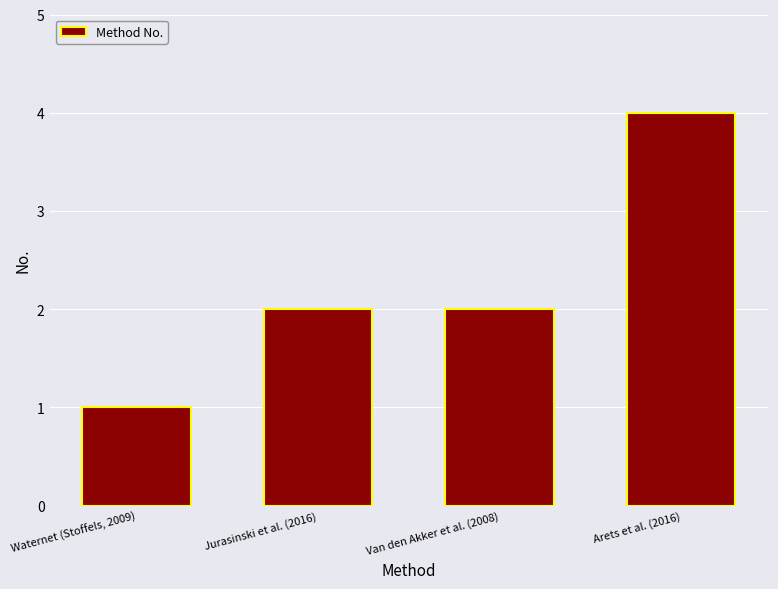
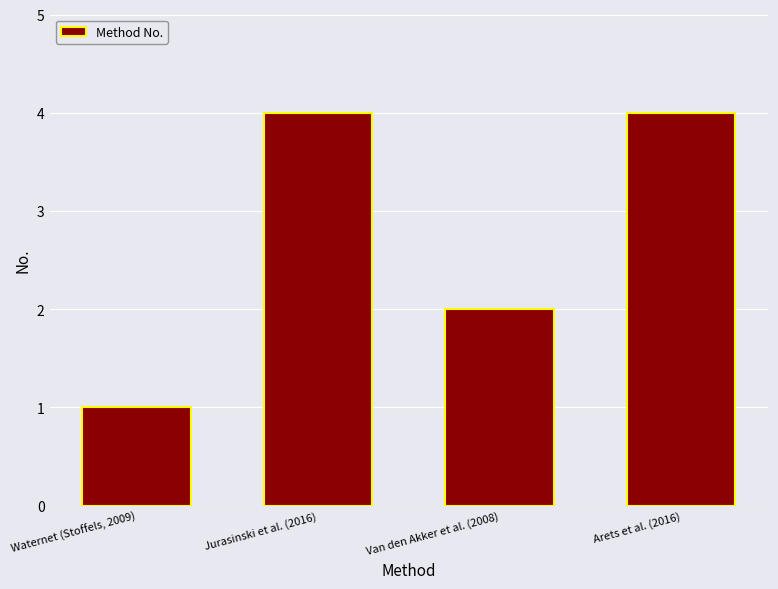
  {
    "Waternet (Stoffels, 2009)": 1,
-   "Jurasinski et al. (2016)": 2,
+   "Jurasinski et al. (2016)": 4,
    "Van den Akker et al. (2008)": 2,
    "Arets et al. (2016)": 4
  }
